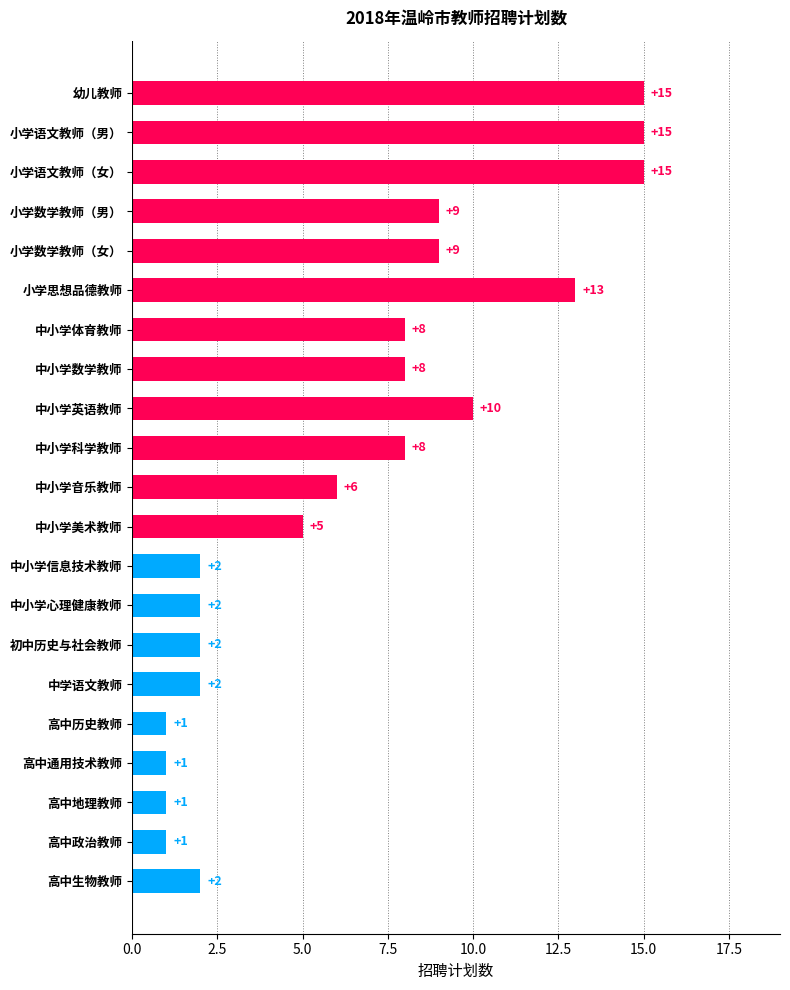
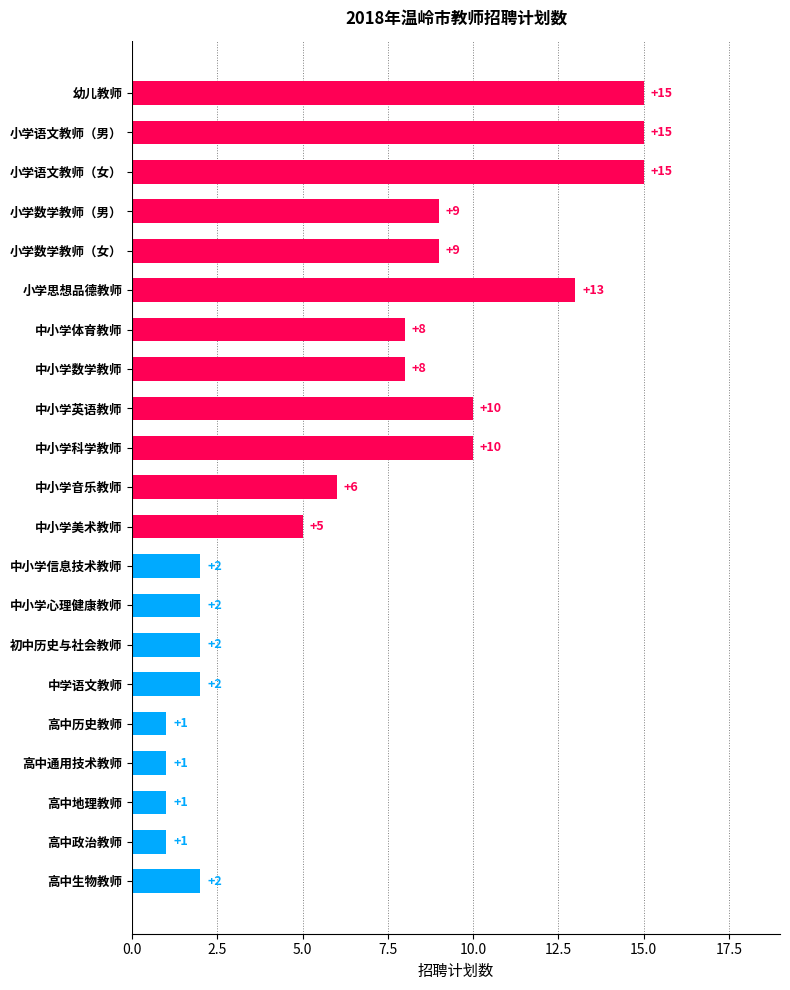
  {
    "幼儿教师": "+15",
    "小学语文教师（男）": "+15",
    "小学语文教师（女）": "+15",
    "小学数学教师（男）": "+9",
    "小学数学教师（女）": "+9",
    "小学思想品德教师": "+13",
    "中小学体育教师": "+8",
    "中小学数学教师": "+8",
    "中小学英语教师": "+10",
-   "中小学科学教师": "+8",
+   "中小学科学教师": "+10",
    "中小学音乐教师": "+6",
    "中小学美术教师": "+5",
    "中小学信息技术教师": "+2",
    "中小学心理健康教师": "+2",
    "初中历史与社会教师": "+2",
    "中学语文教师": "+2",
    "高中历史教师": "+1",
    "高中通用技术教师": "+1",
    "高中地理教师": "+1",
    "高中政治教师": "+1",
    "高中生物教师": "+2"
  }
